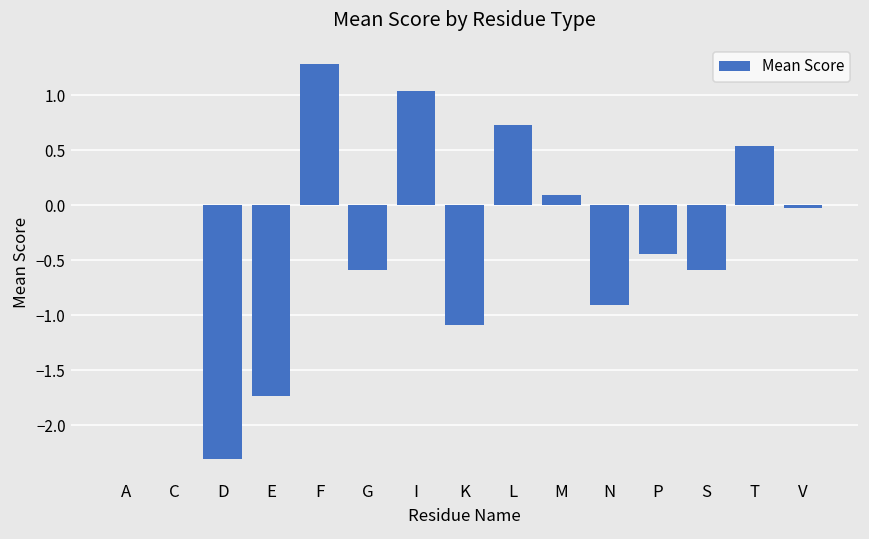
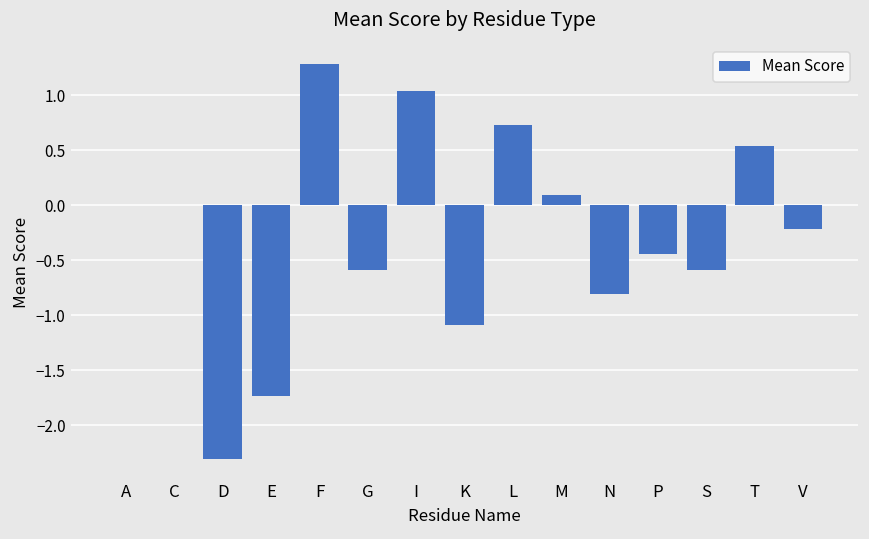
  {
    "A": 0.00,
    "C": 0.00,
    "D": -2.31,
    "E": -1.73,
    "F": 1.28,
    "G": -0.59,
    "I": 1.04,
    "K": -1.09,
    "L": 0.72,
    "M": 0.10,
-   "N": -0.90,
+   "N": -0.81,
    "P": -0.44,
    "S": -0.59,
    "T": 0.54,
-   "V": -0.03
+   "V": -0.22
  }
